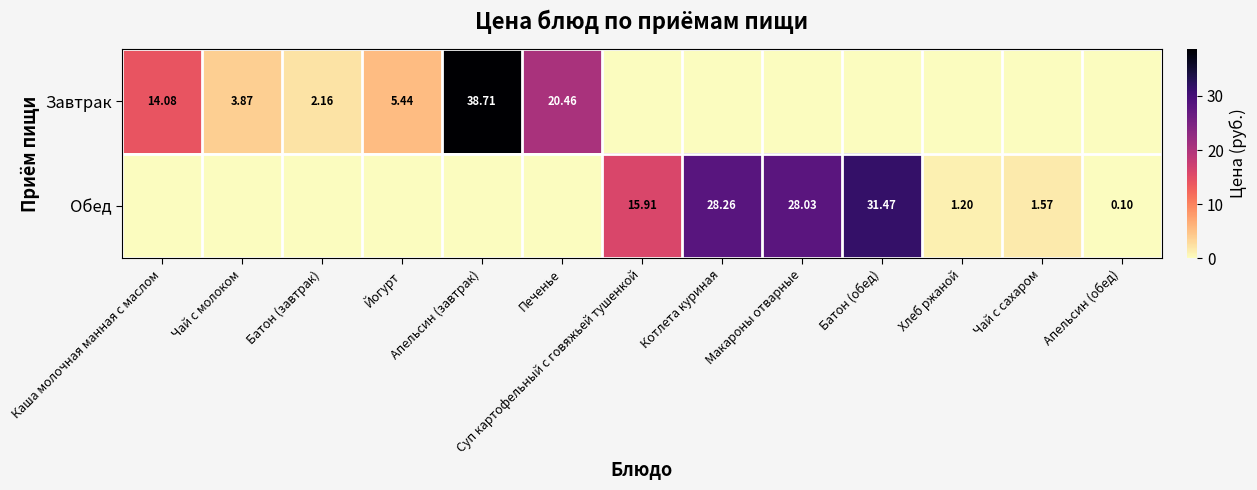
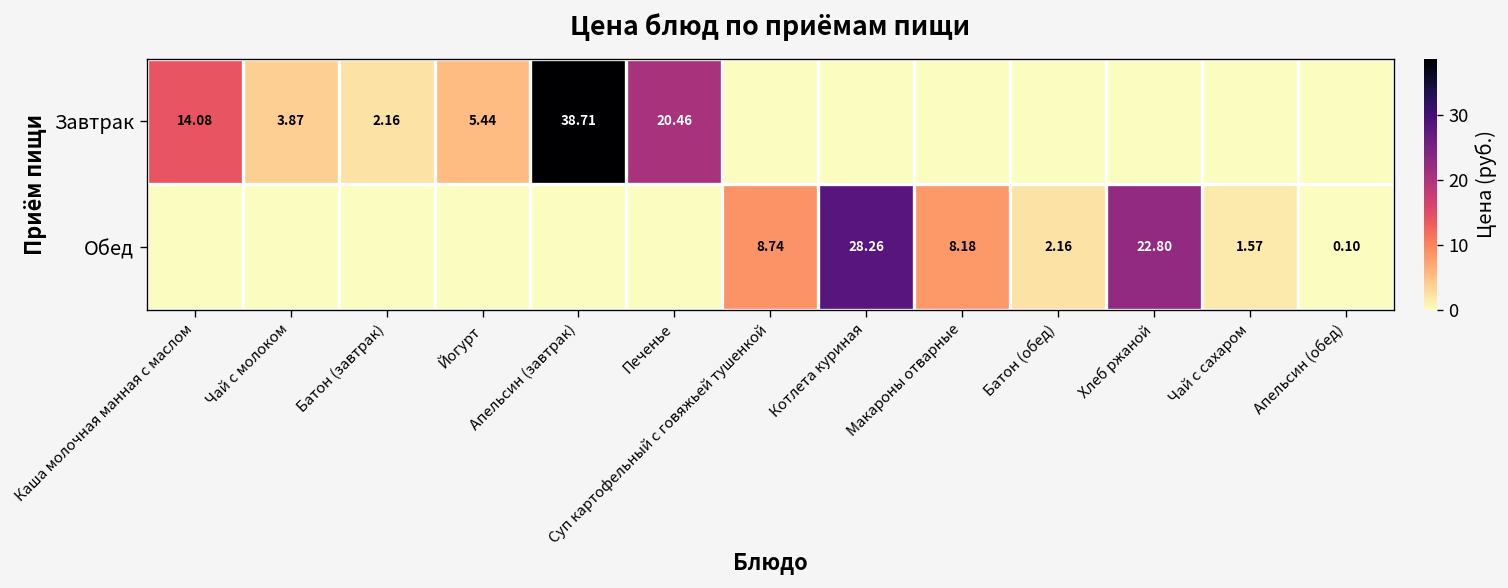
  {
    "Завтрак": {
      "Каша молочная манная с маслом": 14.08,
      "Чай с молоком": 3.87,
      "Батон (завтрак)": 2.16,
      "Йогурт": 5.44,
      "Апельсин (завтрак)": 38.71,
      "Печенье": 20.46
    },
    "Обед": {
-     "Суп картофельный с говяжьей тушенкой": 15.91,
+     "Суп картофельный с говяжьей тушенкой": 8.74,
      "Котлета куриная": 28.26,
-     "Макароны отварные": 28.03,
-     "Батон (обед)": 31.47,
-     "Хлеб ржаной": 1.20,
+     "Макароны отварные": 8.18,
+     "Батон (обед)": 2.16,
+     "Хлеб ржаной": 22.80,
      "Чай с сахаром": 1.57,
      "Апельсин (обед)": 0.10
    }
  }
